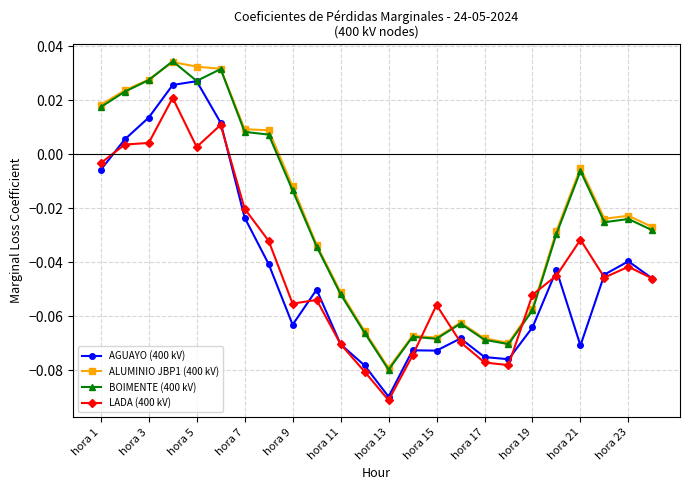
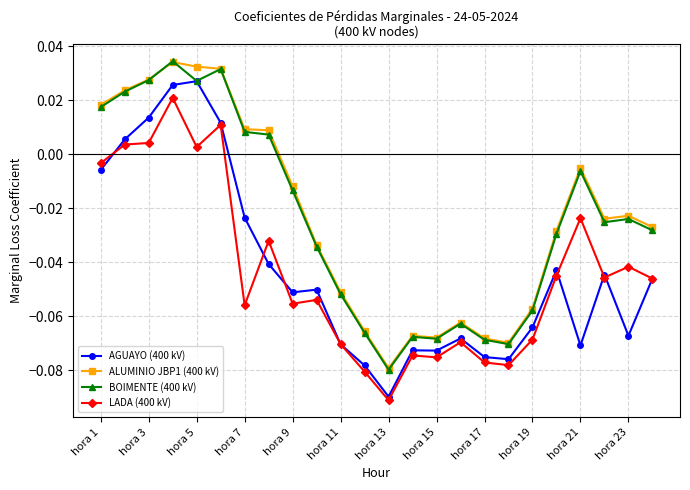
  {
    "AGUAYO (400 kV)": {
      "hora 1": -0.006,
      "hora 3": 0.014,
      "hora 7": -0.024,
-     "hora 9": -0.063,
+     "hora 9": -0.051,
      "hora 13": -0.090,
      "hora 15": -0.073,
      "hora 17": -0.075,
      "hora 19": -0.064,
      "hora 21": -0.071,
-     "hora 23": -0.040
+     "hora 23": -0.067
    },
    "ALUMINIO JBP1 (400 kV)": {
      "hora 5": 0.033,
      "hora 7": 0.009,
      "hora 9": -0.012,
      "hora 21": -0.005,
      "hora 23": -0.023
    },
    "BOIMENTE (400 kV)": {
      "hora 7": 0.008,
      "hora 9": -0.013,
      "hora 21": -0.006,
      "hora 23": -0.024
    },
    "LADA (400 kV)": {
      "hora 1": -0.003,
      "hora 3": 0.004,
      "hora 5": 0.003,
-     "hora 7": -0.020,
+     "hora 7": -0.056,
      "hora 9": -0.055,
      "hora 13": -0.091,
-     "hora 15": -0.056,
+     "hora 15": -0.075,
      "hora 17": -0.077,
-     "hora 19": -0.052,
-     "hora 21": -0.032,
+     "hora 19": -0.069,
+     "hora 21": -0.024,
      "hora 23": -0.042
    }
  }
